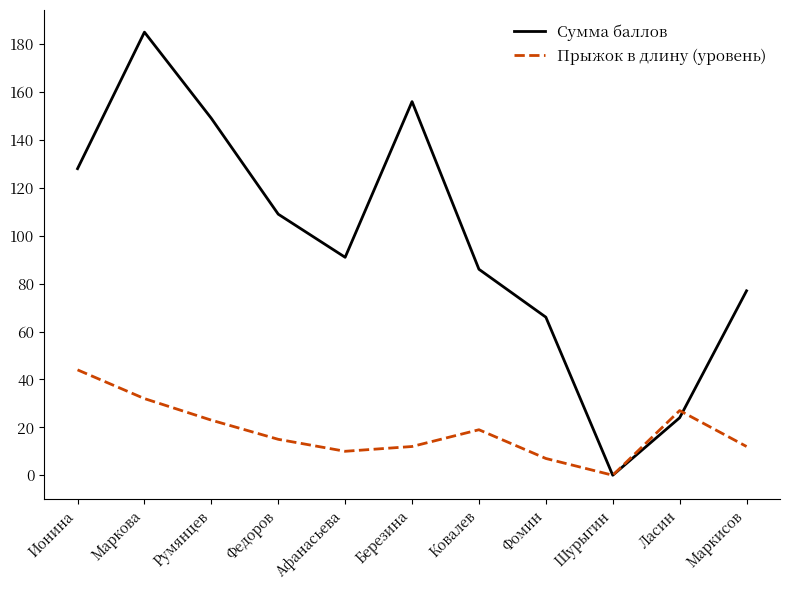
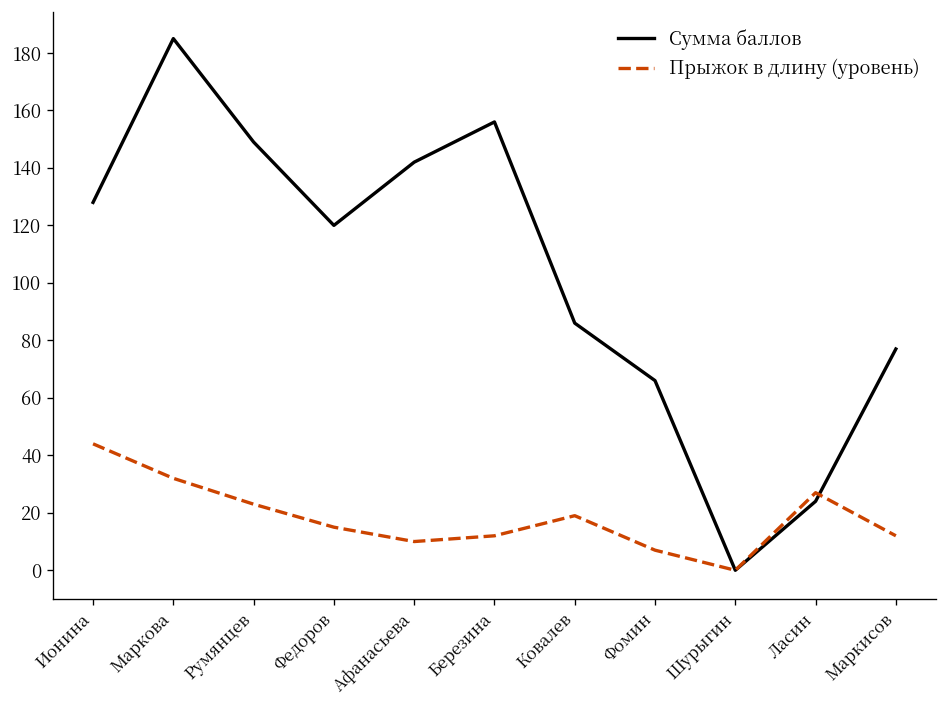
  {
    "Сумма баллов": {
      "Ионина": 128,
      "Маркова": 185,
      "Румянцев": 149,
-     "Федоров": 109,
-     "Афанасьева": 91,
+     "Федоров": 120,
+     "Афанасьева": 142,
      "Березина": 156,
      "Ковалев": 86,
      "Фомин": 66,
      "Ласин": 24,
      "Маркисов": 77
    },
    "Прыжок в длину (уровень)": {
      "Ионина": 44,
      "Маркова": 32,
      "Румянцев": 23,
      "Федоров": 15,
      "Афанасьева": 10,
      "Березина": 12,
      "Ковалев": 19,
      "Фомин": 7,
      "Ласин": 27,
      "Маркисов": 12
    }
  }
